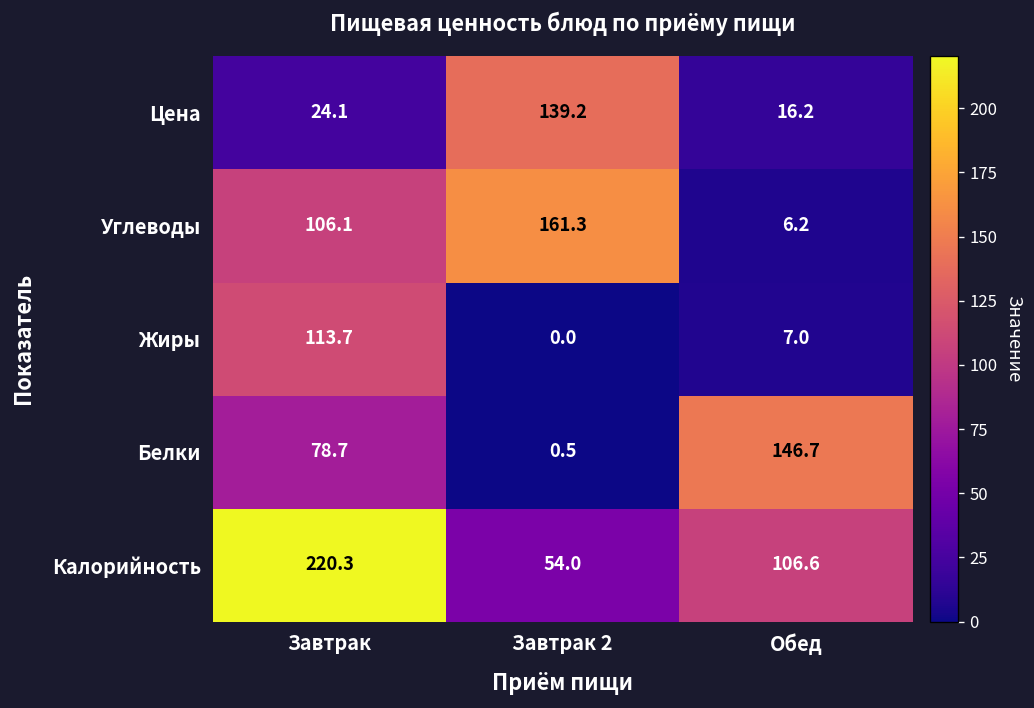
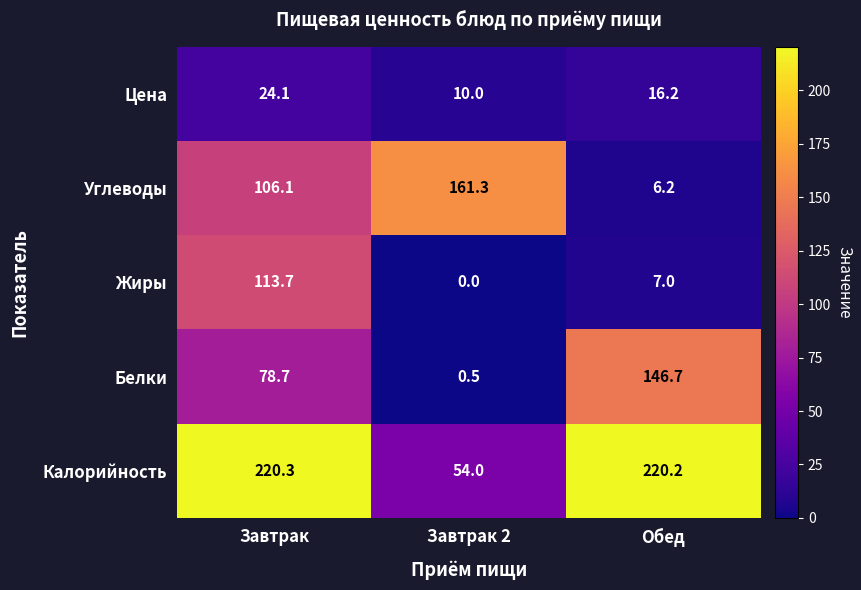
  {
    "Цена": {
      "Завтрак": 24.1,
-     "Завтрак 2": 139.2,
+     "Завтрак 2": 10.0,
      "Обед": 16.2
    },
    "Углеводы": {
      "Завтрак": 106.1,
      "Завтрак 2": 161.3,
      "Обед": 6.2
    },
    "Жиры": {
      "Завтрак": 113.7,
      "Завтрак 2": 0.0,
      "Обед": 7.0
    },
    "Белки": {
      "Завтрак": 78.7,
      "Завтрак 2": 0.5,
      "Обед": 146.7
    },
    "Калорийность": {
      "Завтрак": 220.3,
      "Завтрак 2": 54.0,
-     "Обед": 106.6
+     "Обед": 220.2
    }
  }
